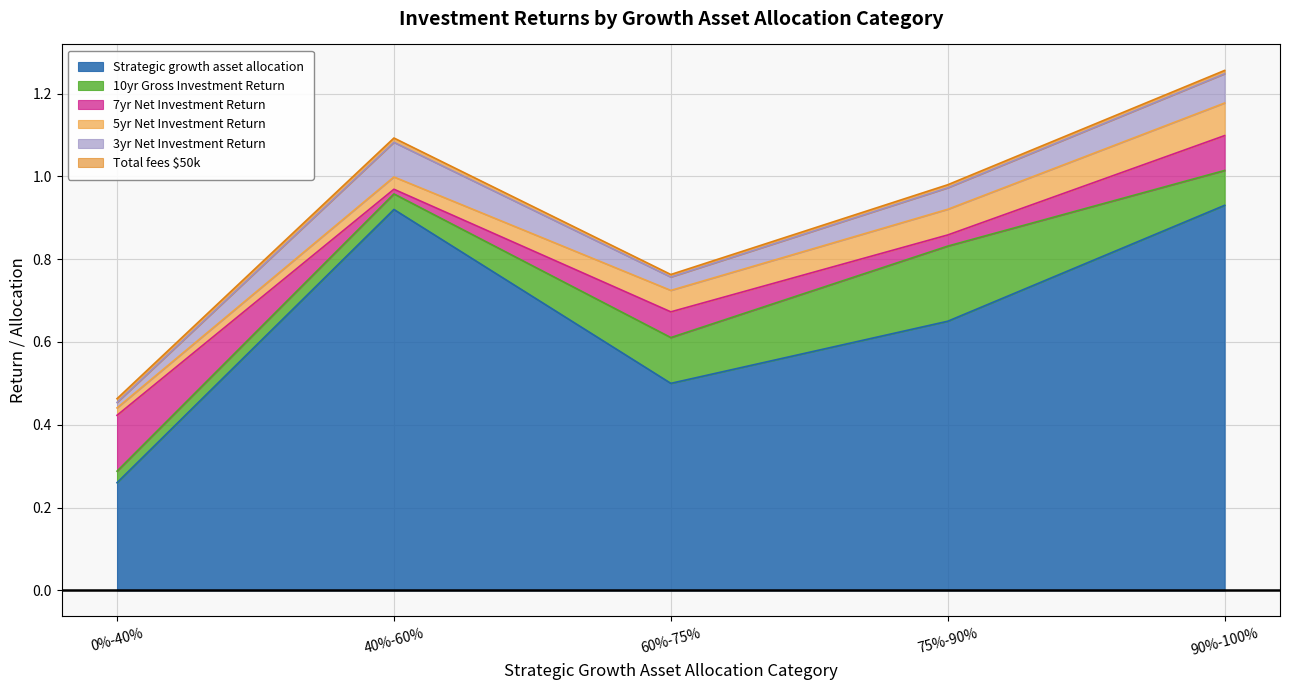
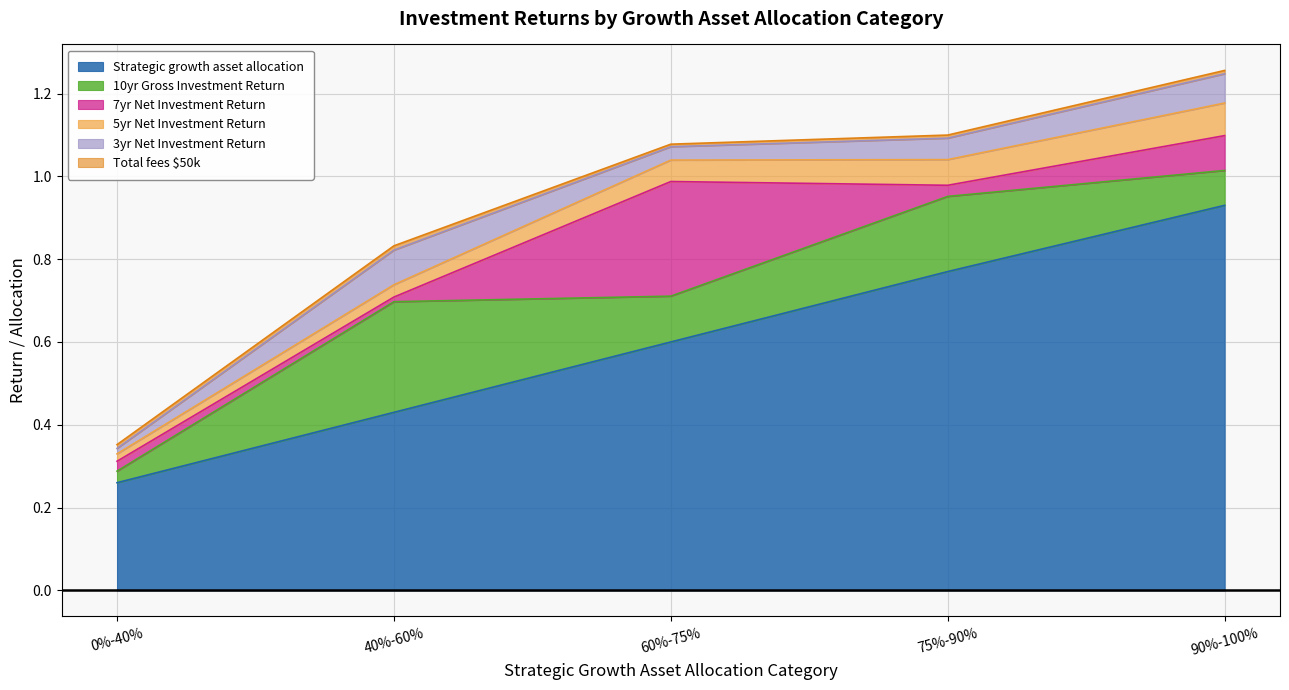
  {
    "Strategic growth asset allocation": {
      "0%-40%": 0.26,
-     "40%-60%": 0.92,
-     "60%-75%": 0.5,
-     "75%-90%": 0.65,
+     "40%-60%": 0.43,
+     "60%-75%": 0.6,
+     "75%-90%": 0.77,
      "90%-100%": 0.93
    },
    "10yr Gross Investment Return": {
      "0%-40%": 0.03,
-     "40%-60%": 0.04,
+     "40%-60%": 0.27,
      "60%-75%": 0.11,
      "75%-90%": 0.18,
      "90%-100%": 0.08
    },
    "7yr Net Investment Return": {
-     "0%-40%": 0.13,
+     "0%-40%": 0.02,
      "40%-60%": 0.01,
-     "60%-75%": 0.06,
+     "60%-75%": 0.28,
      "75%-90%": 0.03,
      "90%-100%": 0.08
    },
    "3yr Net Investment Return": {
      "0%-40%": 0.01,
      "40%-60%": 0.08,
      "75%-90%": 0.05,
      "90%-100%": 0.07
    }
  }
